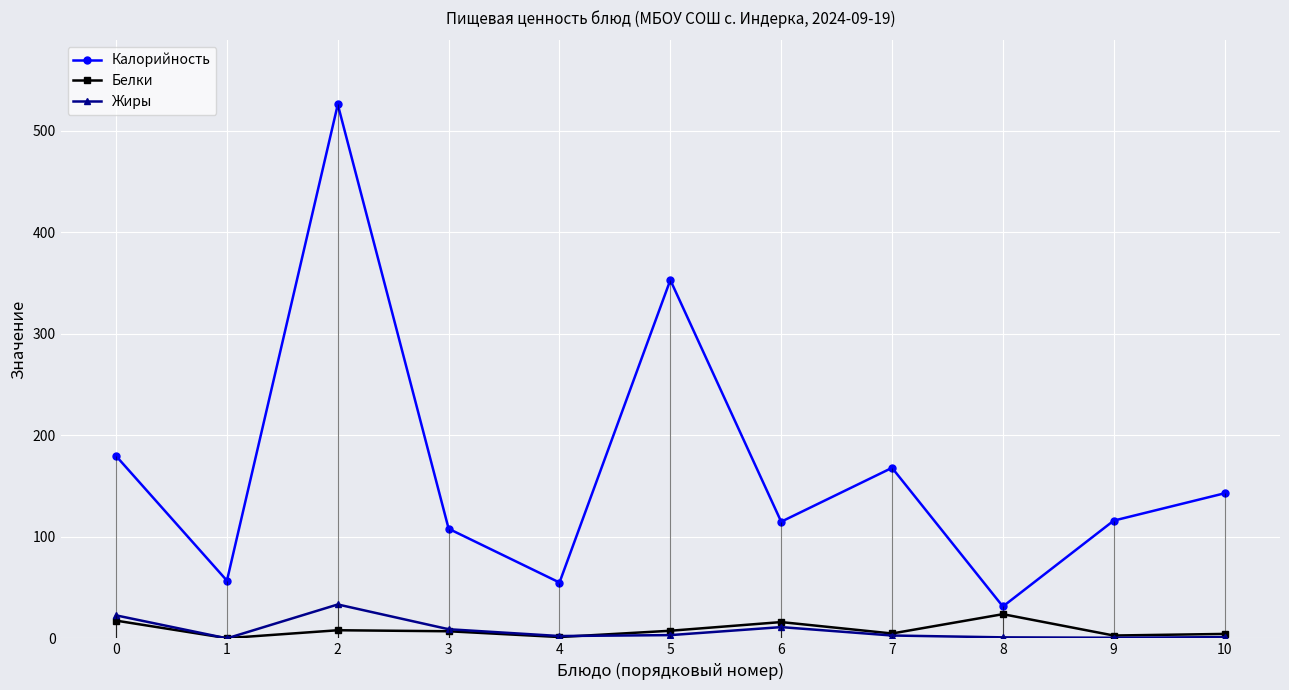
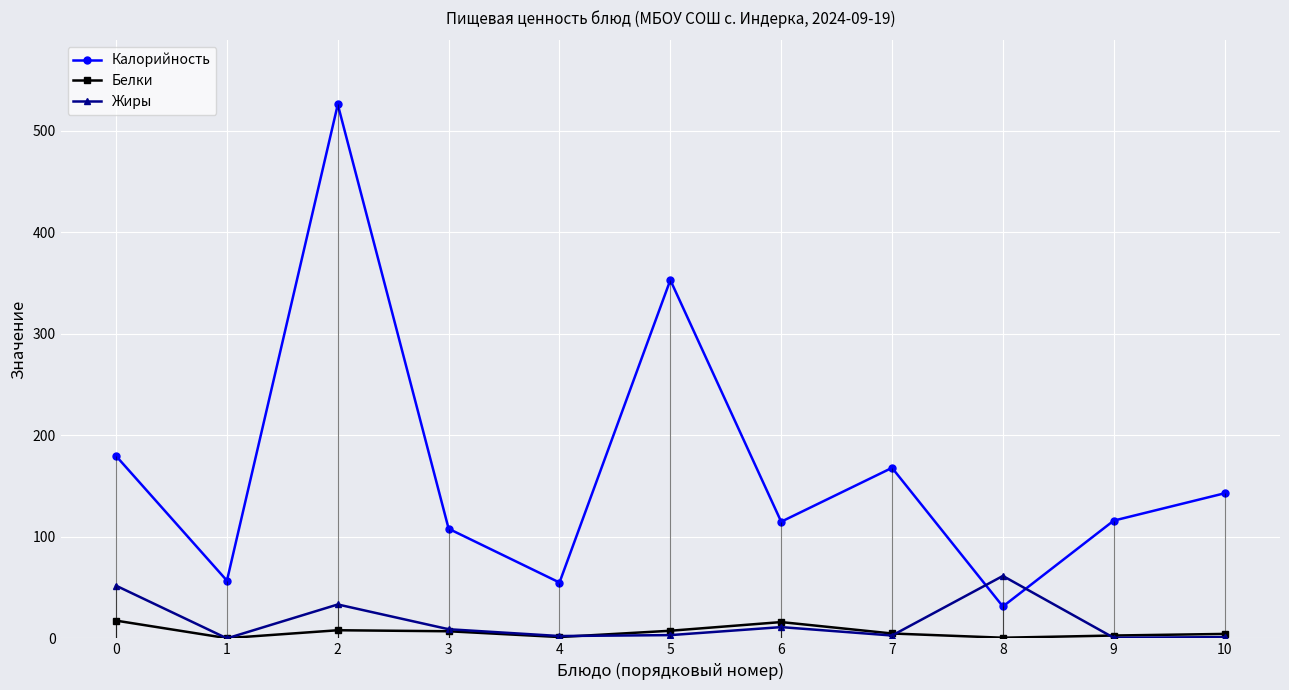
  {
    "Калорийность": {
      "0": 180,
      "1": 57,
      "2": 526,
      "3": 108,
      "4": 55,
      "5": 353,
      "6": 115,
      "7": 168,
      "8": 31,
      "9": 116,
      "10": 143
    },
    "Белки": {
      "0": 17,
      "2": 8,
      "5": 8,
      "6": 16,
-     "8": 24,
+     "8": 1,
      "10": 4
    },
    "Жиры": {
-     "0": 23,
+     "0": 52,
      "2": 33,
      "5": 3,
      "6": 11,
-     "8": 1,
+     "8": 62,
      "10": 1
    }
  }
